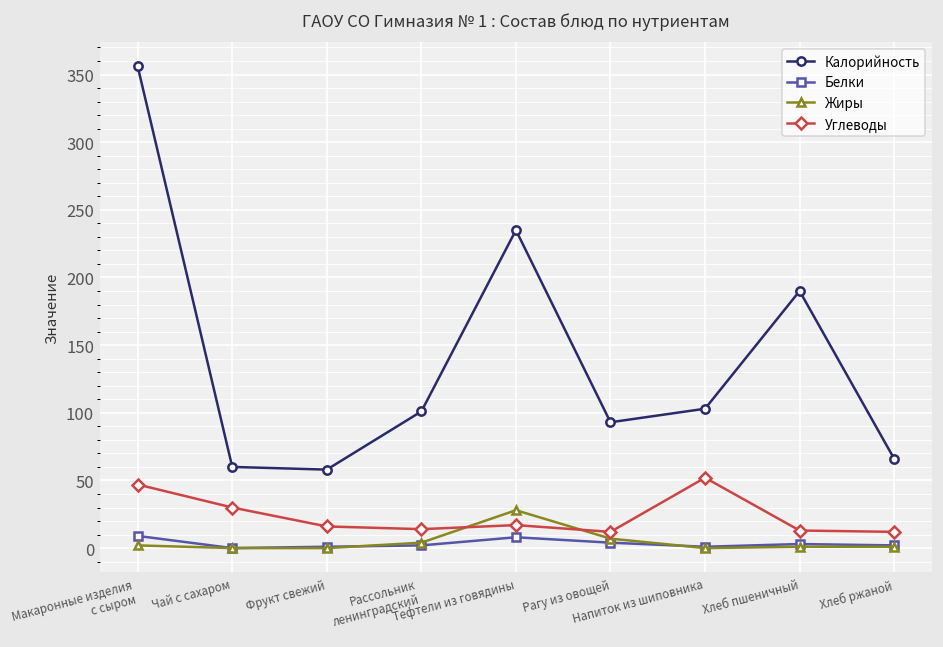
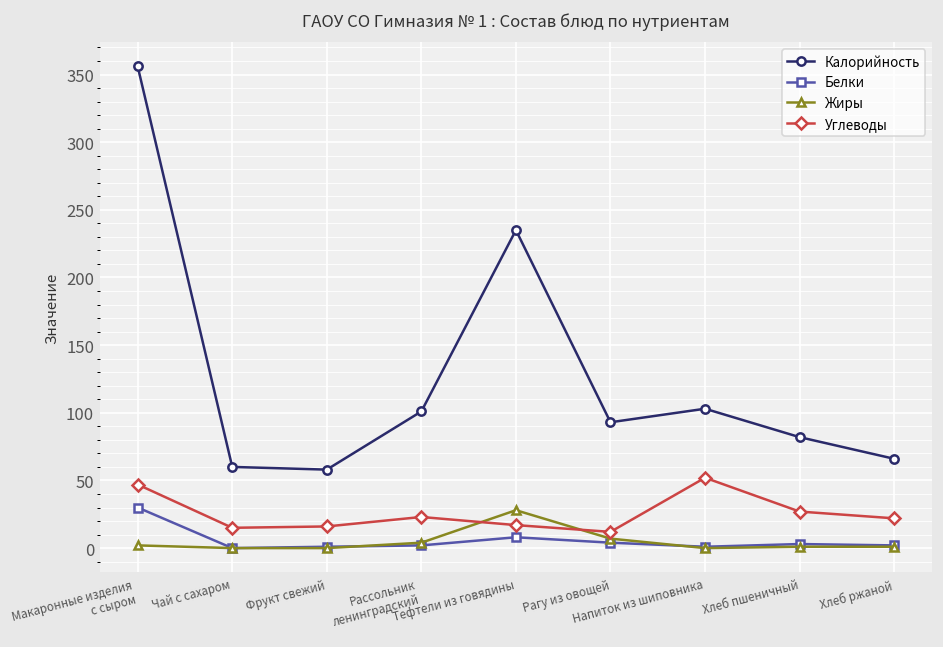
  {
    "Калорийность": {
      "Макаронные изделия с сыром": 356,
      "Чай с сахаром": 60,
      "Фрукт свежий": 58,
      "Рассольник ленинградский": 101,
      "Тефтели из говядины": 235,
      "Рагу из овощей": 93,
      "Напиток из шиповника": 103,
-     "Хлеб пшеничный": 190,
+     "Хлеб пшеничный": 82,
      "Хлеб ржаной": 66
    },
    "Белки": {
-     "Макаронные изделия с сыром": 9,
+     "Макаронные изделия с сыром": 30,
      "Тефтели из говядины": 8,
      "Рагу из овощей": 4
    },
    "Жиры": {
      "Макаронные изделия с сыром": 2,
      "Тефтели из говядины": 28,
      "Рагу из овощей": 7
    },
    "Углеводы": {
      "Макаронные изделия с сыром": 47,
-     "Чай с сахаром": 30,
+     "Чай с сахаром": 15,
      "Фрукт свежий": 16,
-     "Рассольник ленинградский": 14,
+     "Рассольник ленинградский": 23,
      "Тефтели из говядины": 17,
      "Рагу из овощей": 12,
      "Напиток из шиповника": 52,
-     "Хлеб пшеничный": 13,
-     "Хлеб ржаной": 12
+     "Хлеб пшеничный": 27,
+     "Хлеб ржаной": 22
    }
  }
